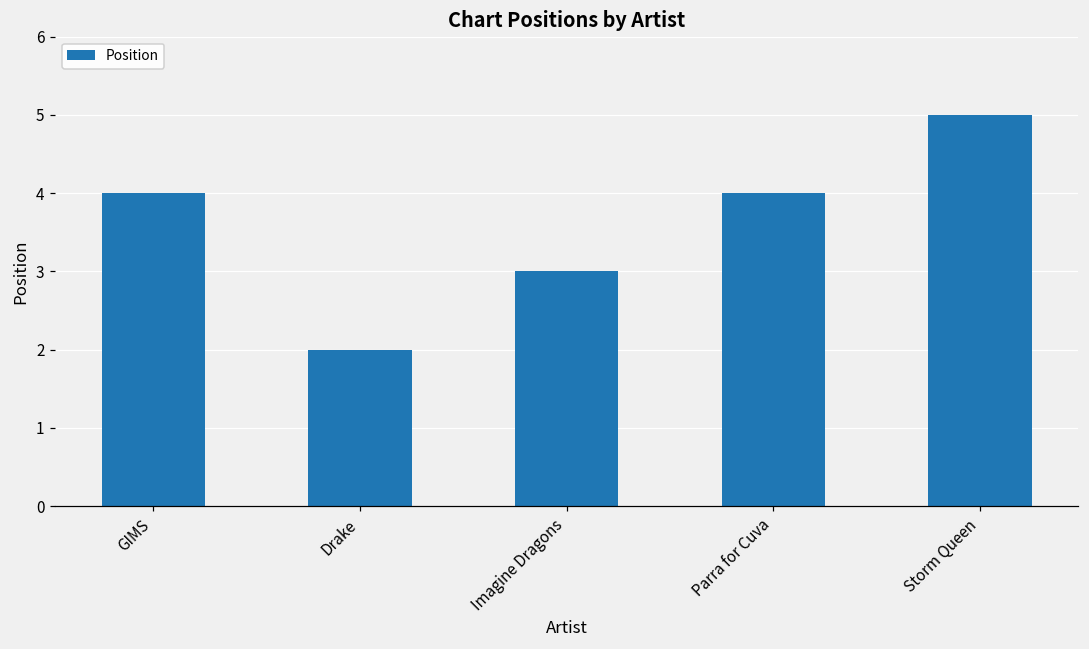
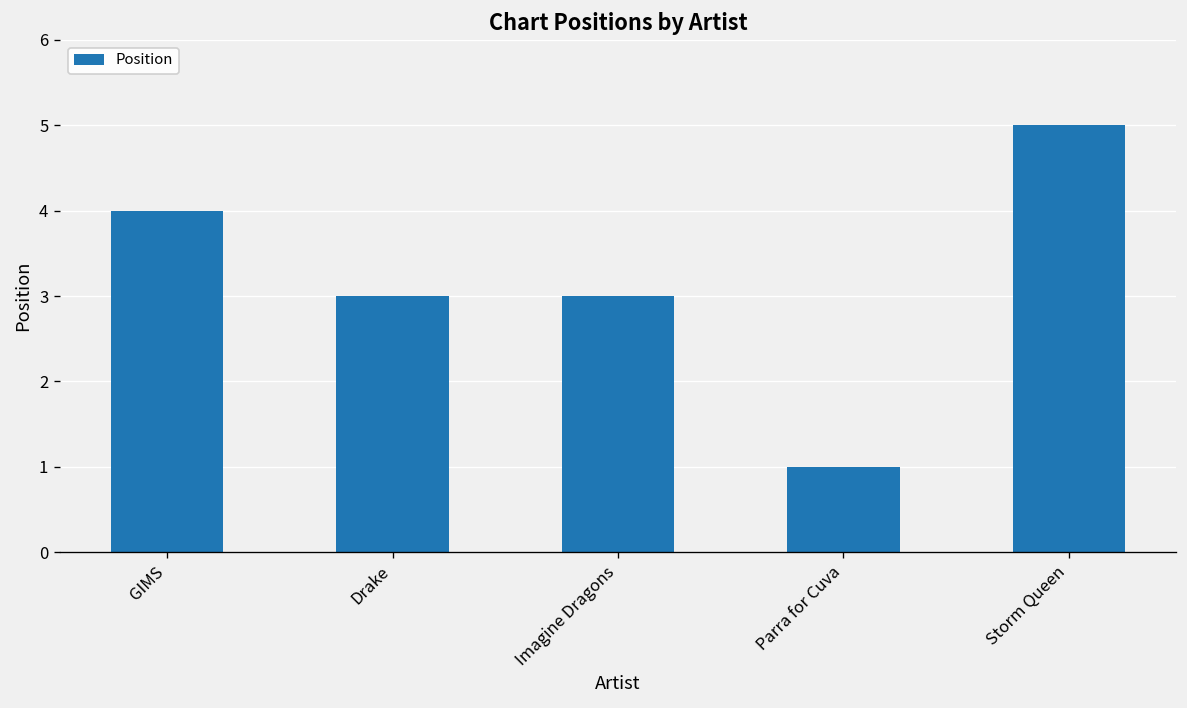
  {
    "GIMS": 4,
-   "Drake": 2,
+   "Drake": 3,
    "Imagine Dragons": 3,
-   "Parra for Cuva": 4,
+   "Parra for Cuva": 1,
    "Storm Queen": 5
  }
